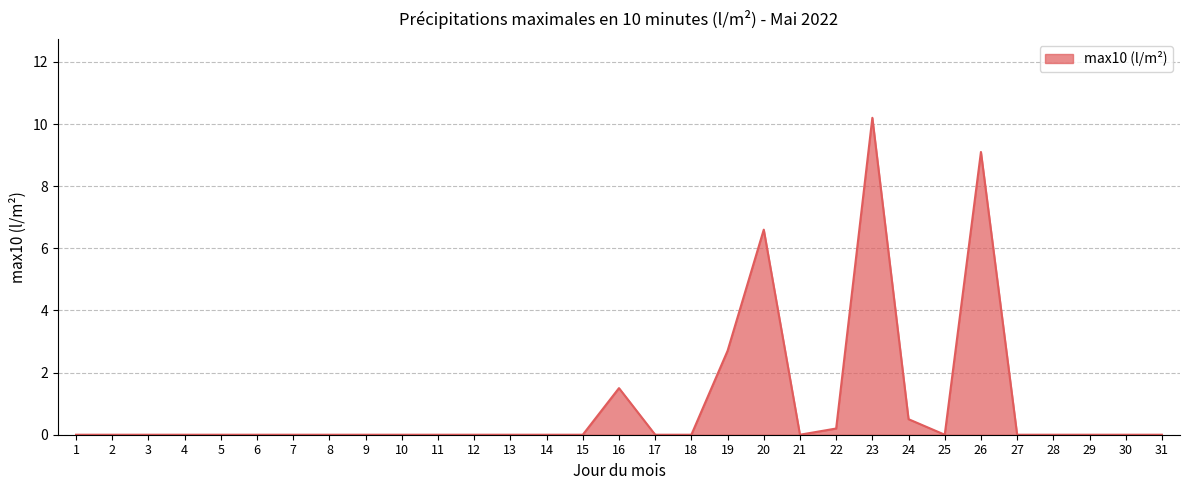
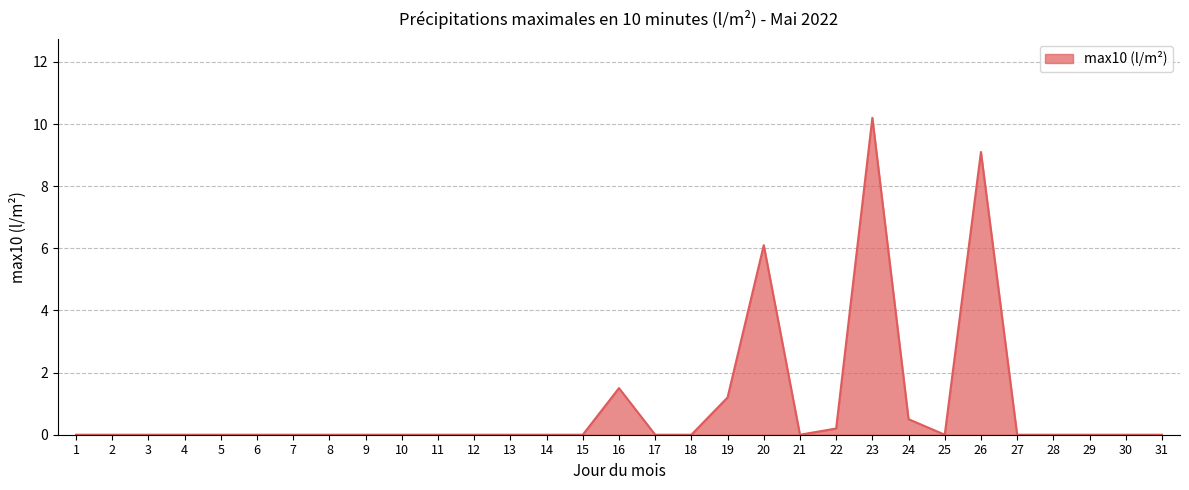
  {
    "1": 0.0,
    "2": 0.0,
    "3": 0.0,
    "4": 0.0,
    "5": 0.0,
    "6": 0.0,
    "7": 0.0,
    "8": 0.0,
    "9": 0.0,
    "10": 0.0,
    "11": 0.0,
    "12": 0.0,
    "13": 0.0,
    "14": 0.0,
    "15": 0.0,
    "16": 1.5,
    "17": 0.0,
    "18": 0.0,
-   "19": 2.7,
-   "20": 6.6,
+   "19": 1.2,
+   "20": 6.1,
    "21": 0.0,
    "22": 0.2,
    "23": 10.2,
    "24": 0.5,
    "25": 0.0,
    "26": 9.1,
    "27": 0.0,
    "28": 0.0,
    "29": 0.0,
    "30": 0.0,
    "31": 0.0
  }
